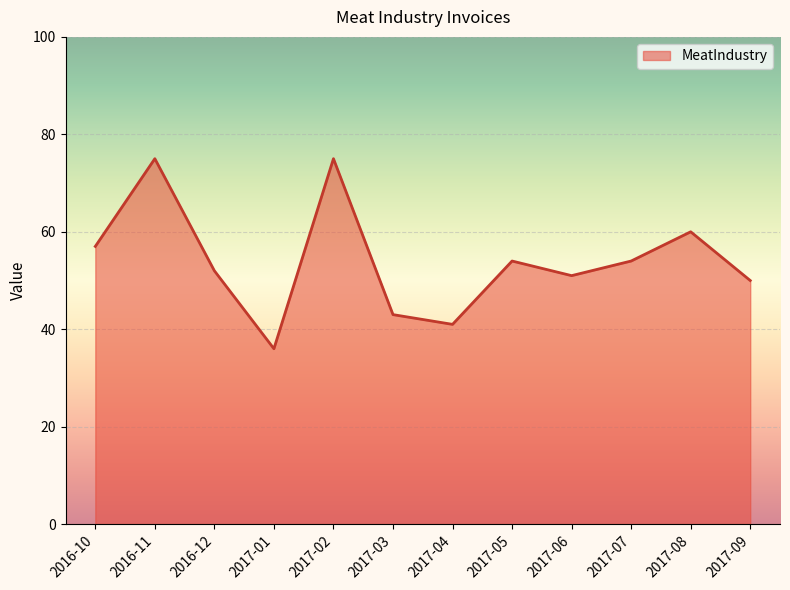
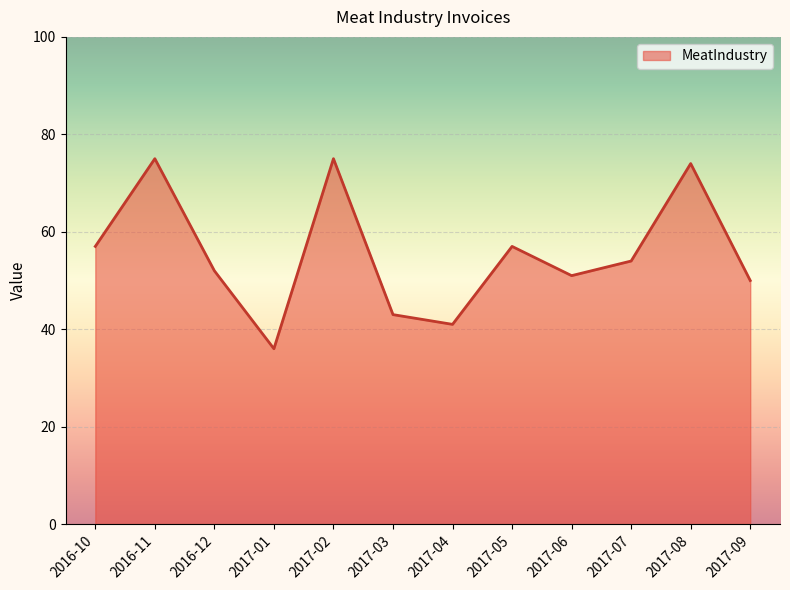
  {
    "2016-10": 57,
    "2016-11": 75,
    "2016-12": 52,
    "2017-01": 36,
    "2017-02": 75,
    "2017-03": 43,
    "2017-04": 41,
-   "2017-05": 54,
+   "2017-05": 57,
    "2017-06": 51,
    "2017-07": 54,
-   "2017-08": 60,
+   "2017-08": 74,
    "2017-09": 50
  }
